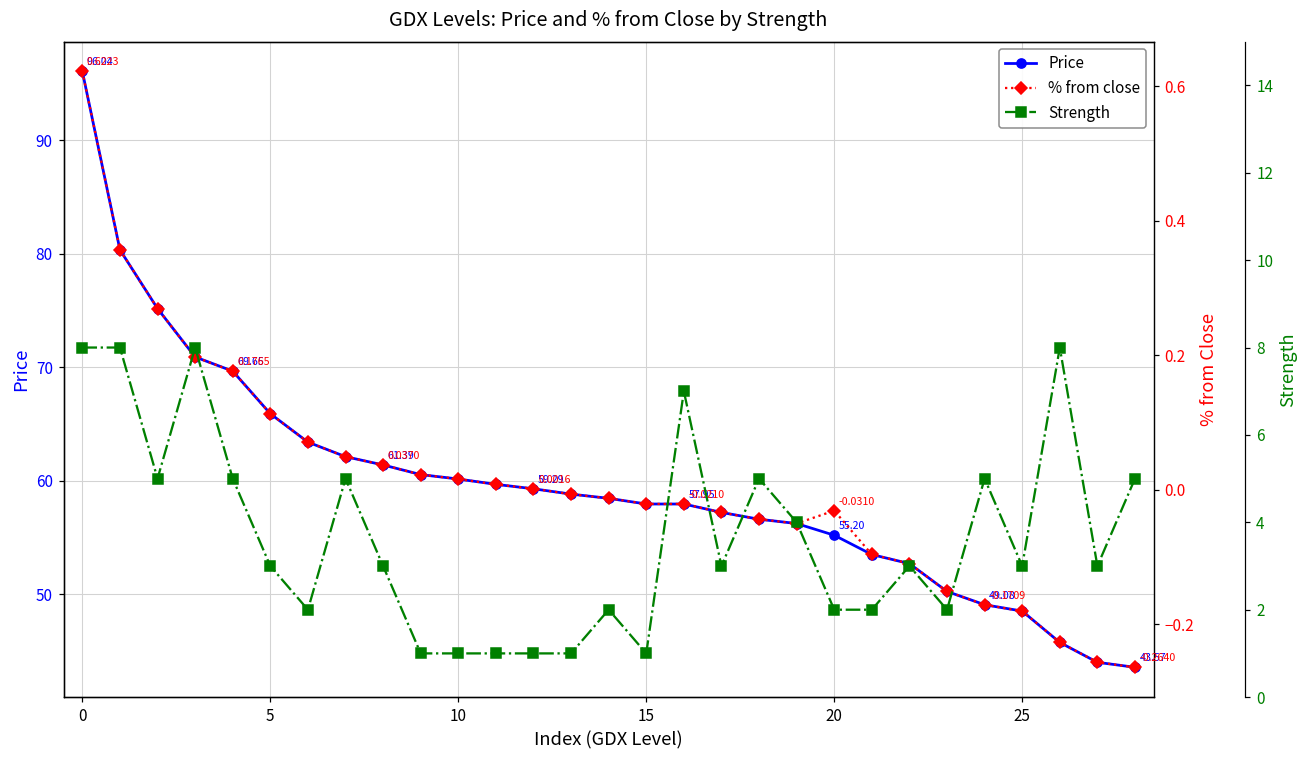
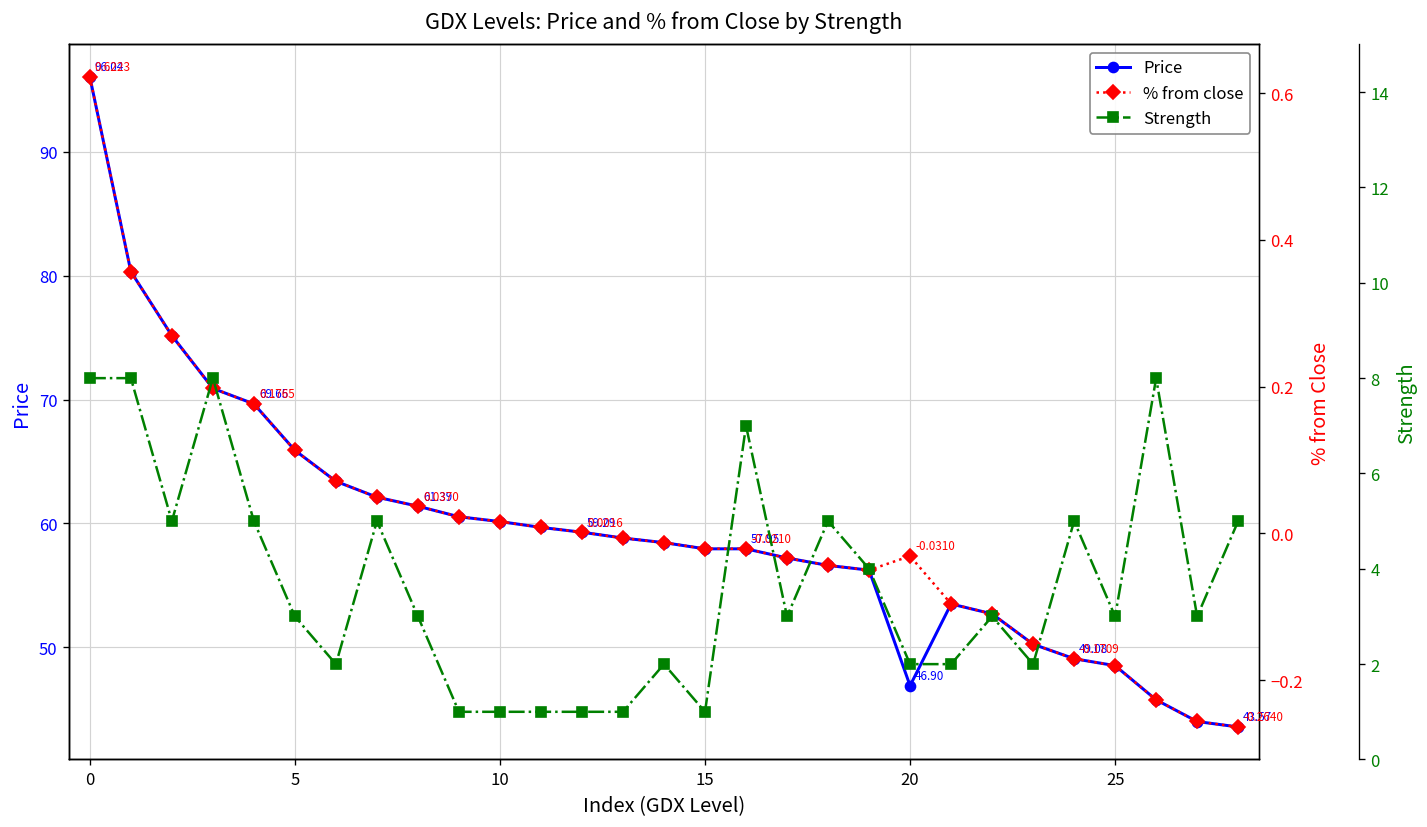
  {
    "Price": {
-     "20": 55.20
+     "20": 46.90
    },
    "% from close": {
      "20": -0.0310
    }
  }
